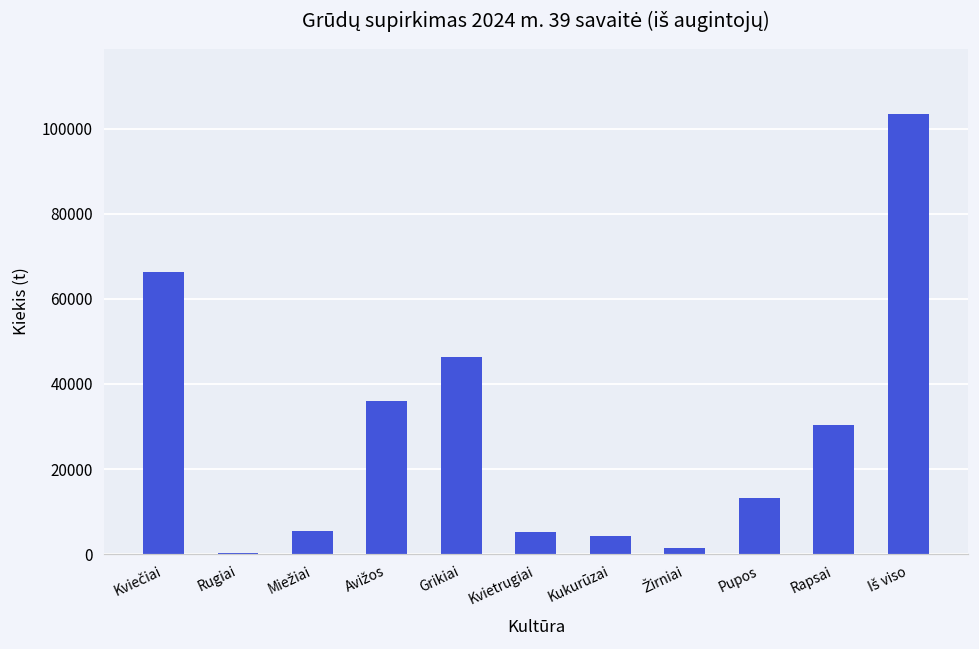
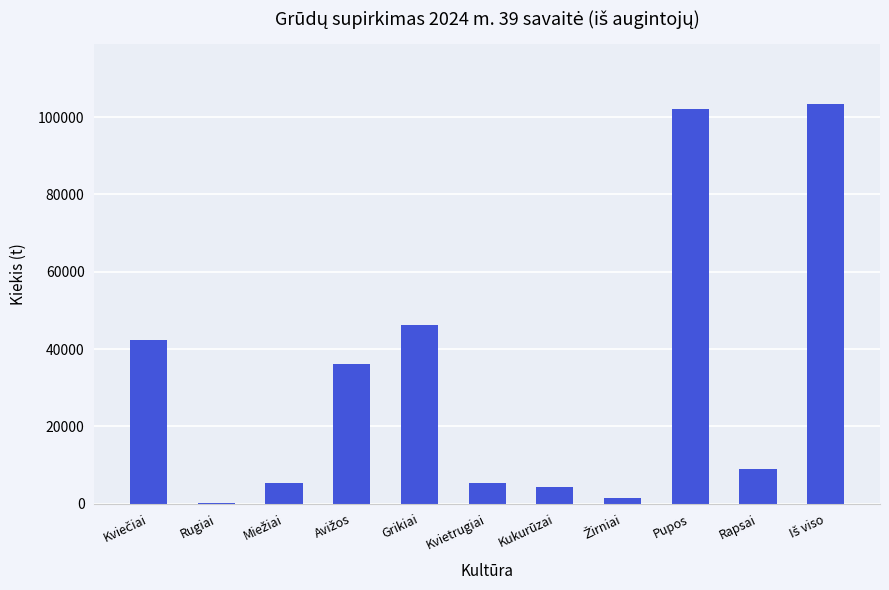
  {
-   "Kviečiai": 66000,
+   "Kviečiai": 42000,
    "Miežiai": 5000,
    "Avižos": 36000,
    "Grikiai": 46000,
    "Kvietrugiai": 5000,
    "Kukurūzai": 4000,
    "Žirniai": 1000,
-   "Pupos": 13000,
-   "Rapsai": 30000,
+   "Pupos": 102000,
+   "Rapsai": 9000,
    "Iš viso": 103000
  }
